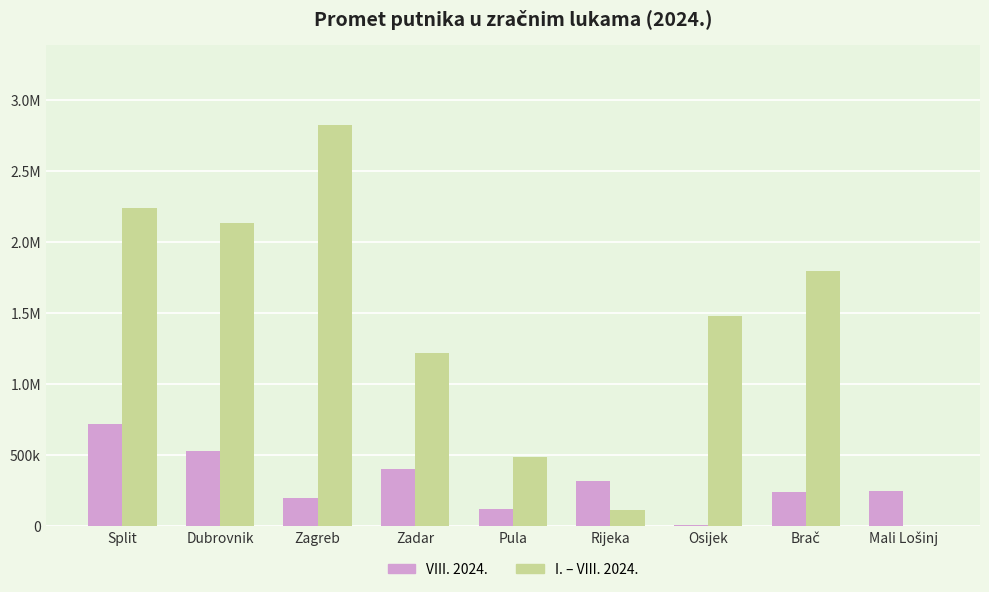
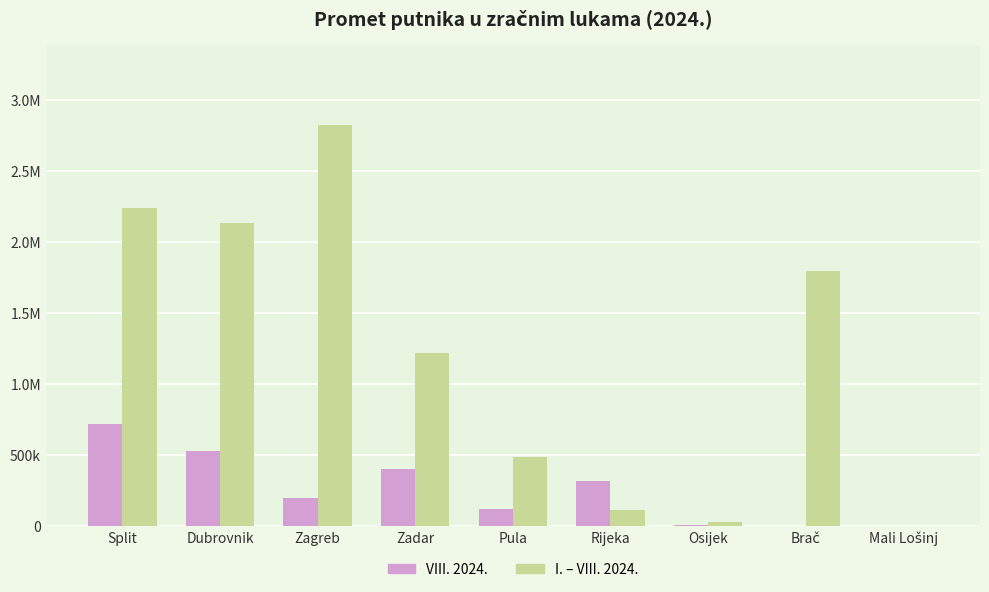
  {
    "VIII. 2024.": {
      "Split": 720000,
      "Dubrovnik": 530000,
      "Zagreb": 200000,
      "Zadar": 400000,
      "Pula": 120000,
      "Rijeka": 320000,
-     "Brač": 240000,
-     "Mali Lošinj": 250000
+     "Brač": 10000,
+     "Mali Lošinj": 0
    },
    "I. – VIII. 2024.": {
      "Split": 2240000,
      "Dubrovnik": 2140000,
      "Zagreb": 2830000,
      "Zadar": 1220000,
      "Pula": 490000,
      "Rijeka": 110000,
-     "Osijek": 1480000,
+     "Osijek": 30000,
      "Brač": 1800000
    }
  }
